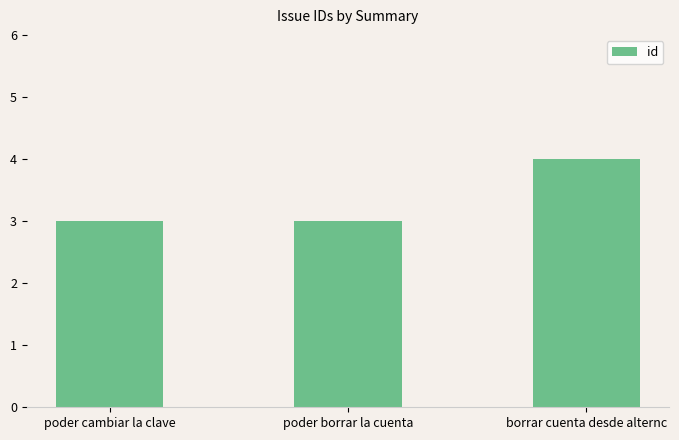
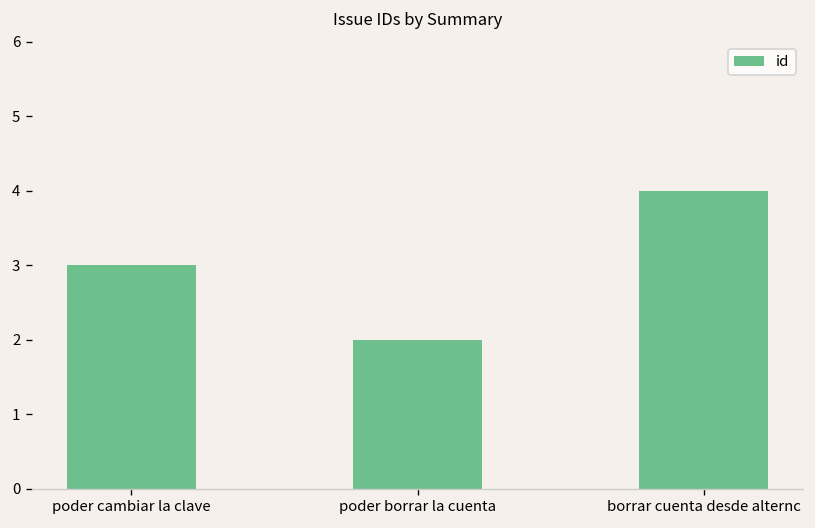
  {
    "poder cambiar la clave": 3,
-   "poder borrar la cuenta": 3,
+   "poder borrar la cuenta": 2,
    "borrar cuenta desde alternc": 4
  }
